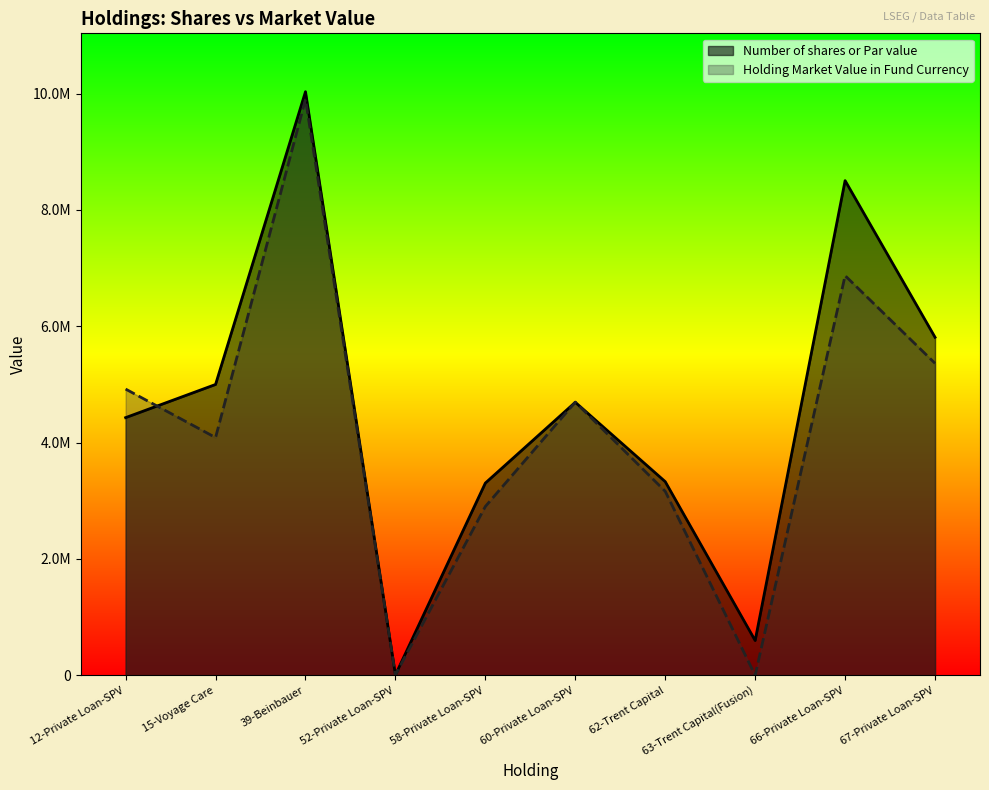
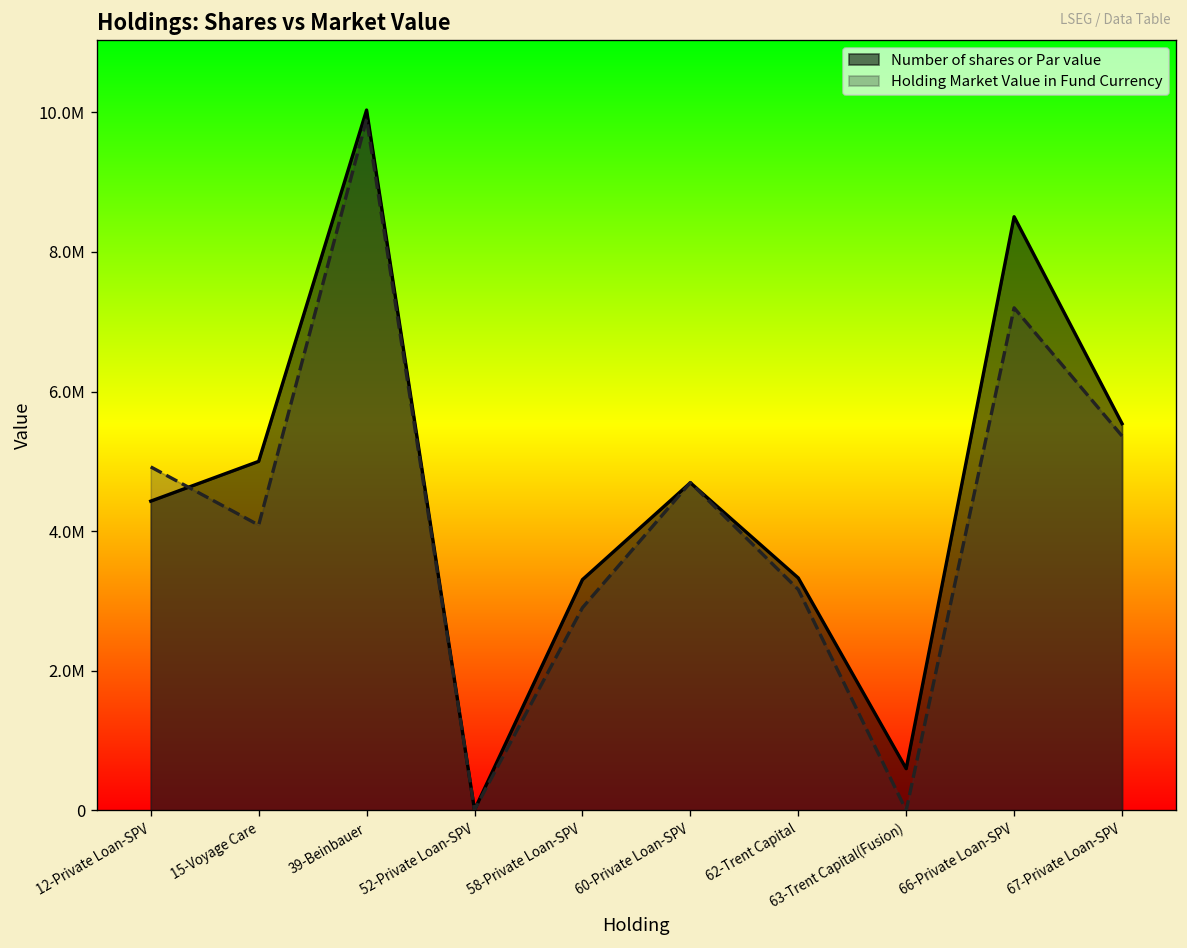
  {
    "Number of shares or Par value": {
      "12-Private Loan-SPV": 4400000,
      "15-Voyage Care": 5000000,
      "39-Beinbauer": 10000000,
      "58-Private Loan-SPV": 3300000,
      "62-Trent Capital": 3300000,
      "63-Trent Capital(Fusion)": 600000,
      "66-Private Loan-SPV": 8500000,
-     "67-Private Loan-SPV": 5800000
+     "67-Private Loan-SPV": 5500000
    },
    "Holding Market Value in Fund Currency": {
      "12-Private Loan-SPV": 4900000,
      "15-Voyage Care": 4100000,
      "39-Beinbauer": 9900000,
      "58-Private Loan-SPV": 2900000,
      "62-Trent Capital": 3200000,
      "63-Trent Capital(Fusion)": 0,
-     "66-Private Loan-SPV": 6900000,
+     "66-Private Loan-SPV": 7200000,
      "67-Private Loan-SPV": 5400000
    }
  }
